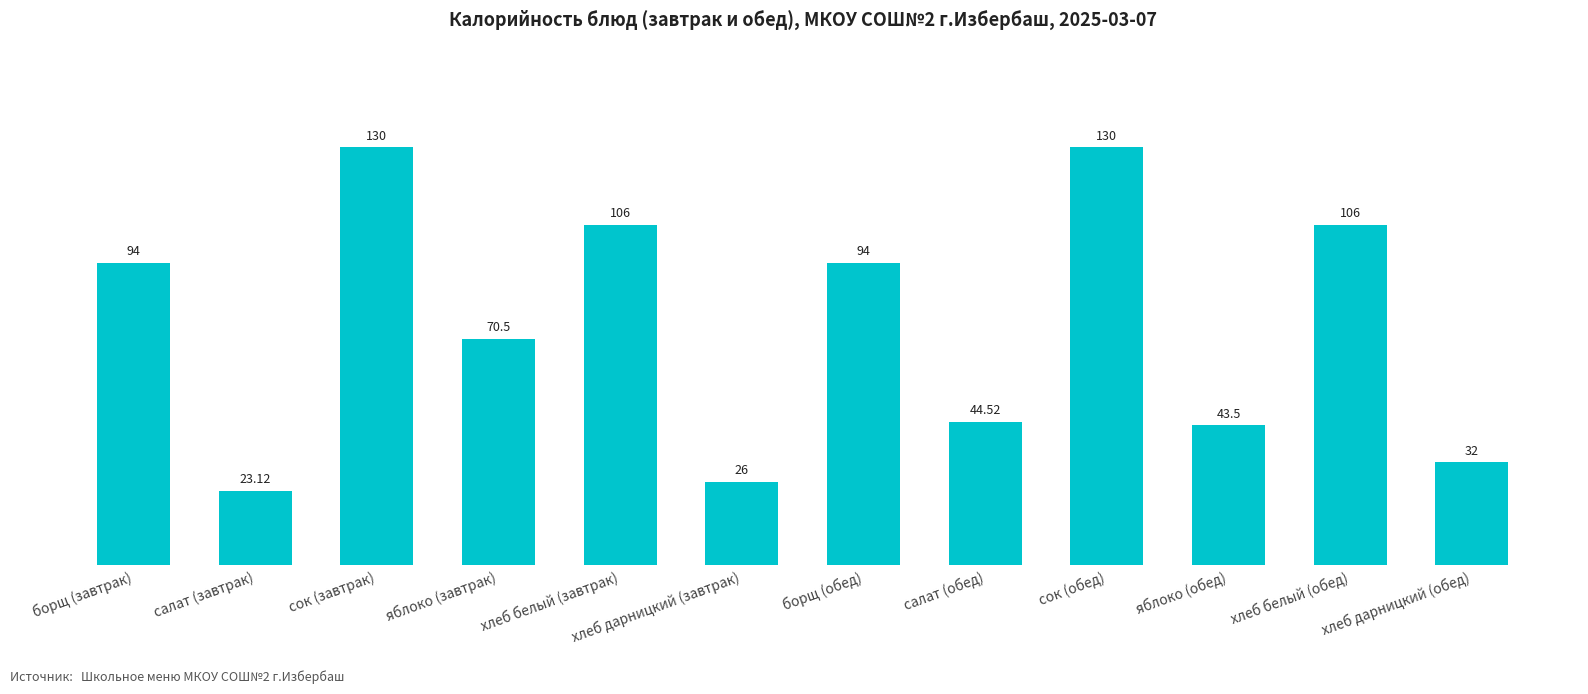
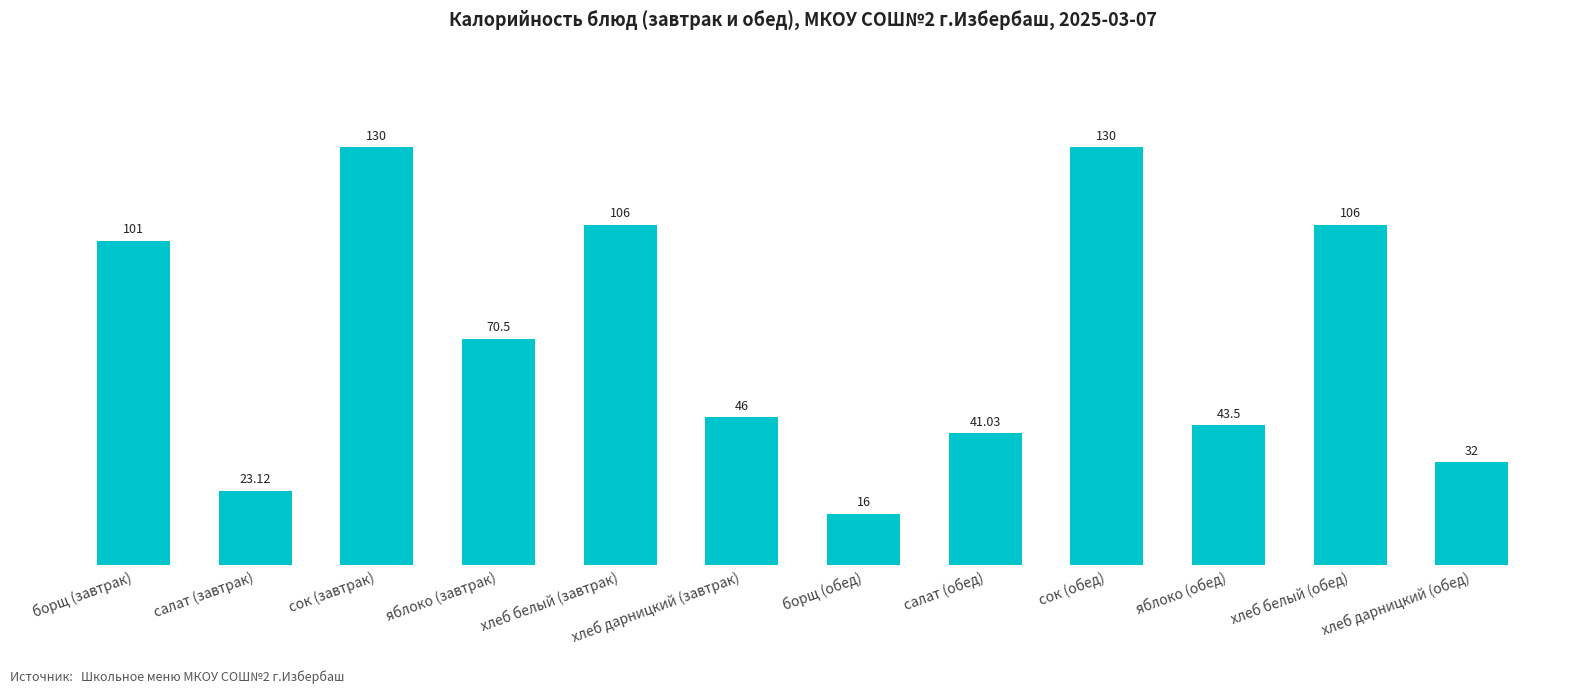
  {
-   "борщ (завтрак)": 94,
+   "борщ (завтрак)": 101,
    "салат (завтрак)": 23.12,
    "сок (завтрак)": 130,
    "яблоко (завтрак)": 70.5,
    "хлеб белый (завтрак)": 106,
-   "хлеб дарницкий (завтрак)": 26,
-   "борщ (обед)": 94,
-   "салат (обед)": 44.52,
+   "хлеб дарницкий (завтрак)": 46,
+   "борщ (обед)": 16,
+   "салат (обед)": 41.03,
    "сок (обед)": 130,
    "яблоко (обед)": 43.5,
    "хлеб белый (обед)": 106,
    "хлеб дарницкий (обед)": 32
  }
